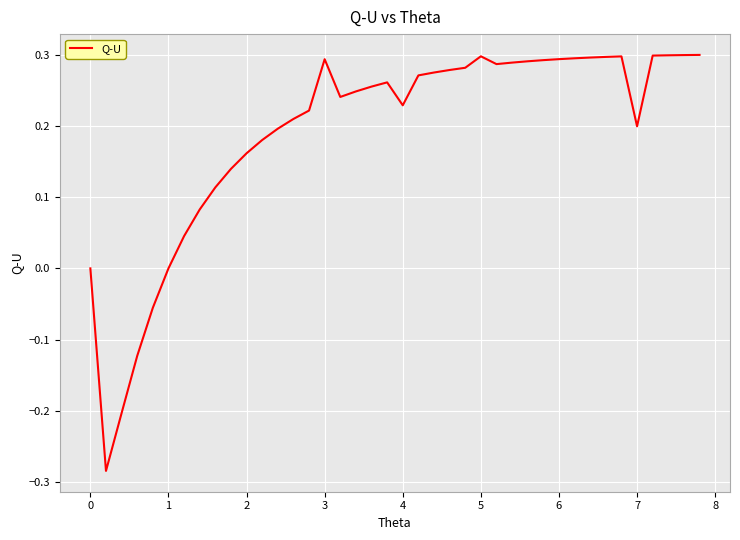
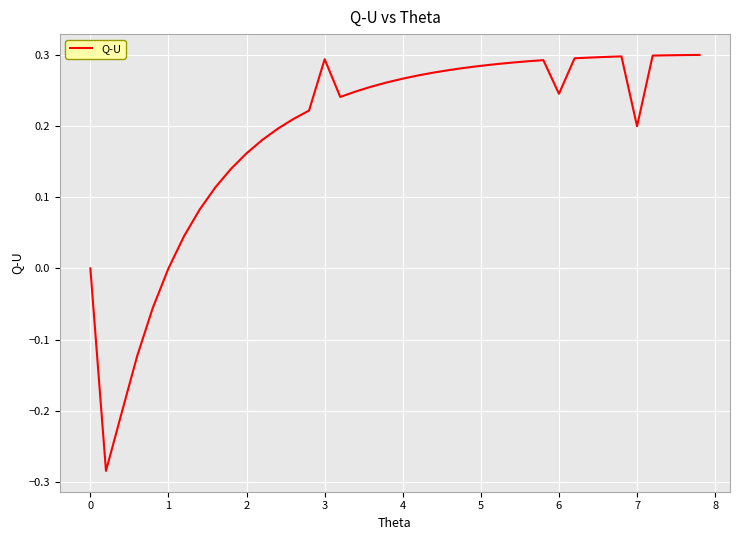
  {
    "0": 0.00,
    "1": 0.00,
    "2": 0.16,
    "3": 0.29,
-   "4": 0.23,
-   "5": 0.30,
-   "6": 0.29,
+   "4": 0.27,
+   "5": 0.28,
+   "6": 0.25,
    "7": 0.20
  }
